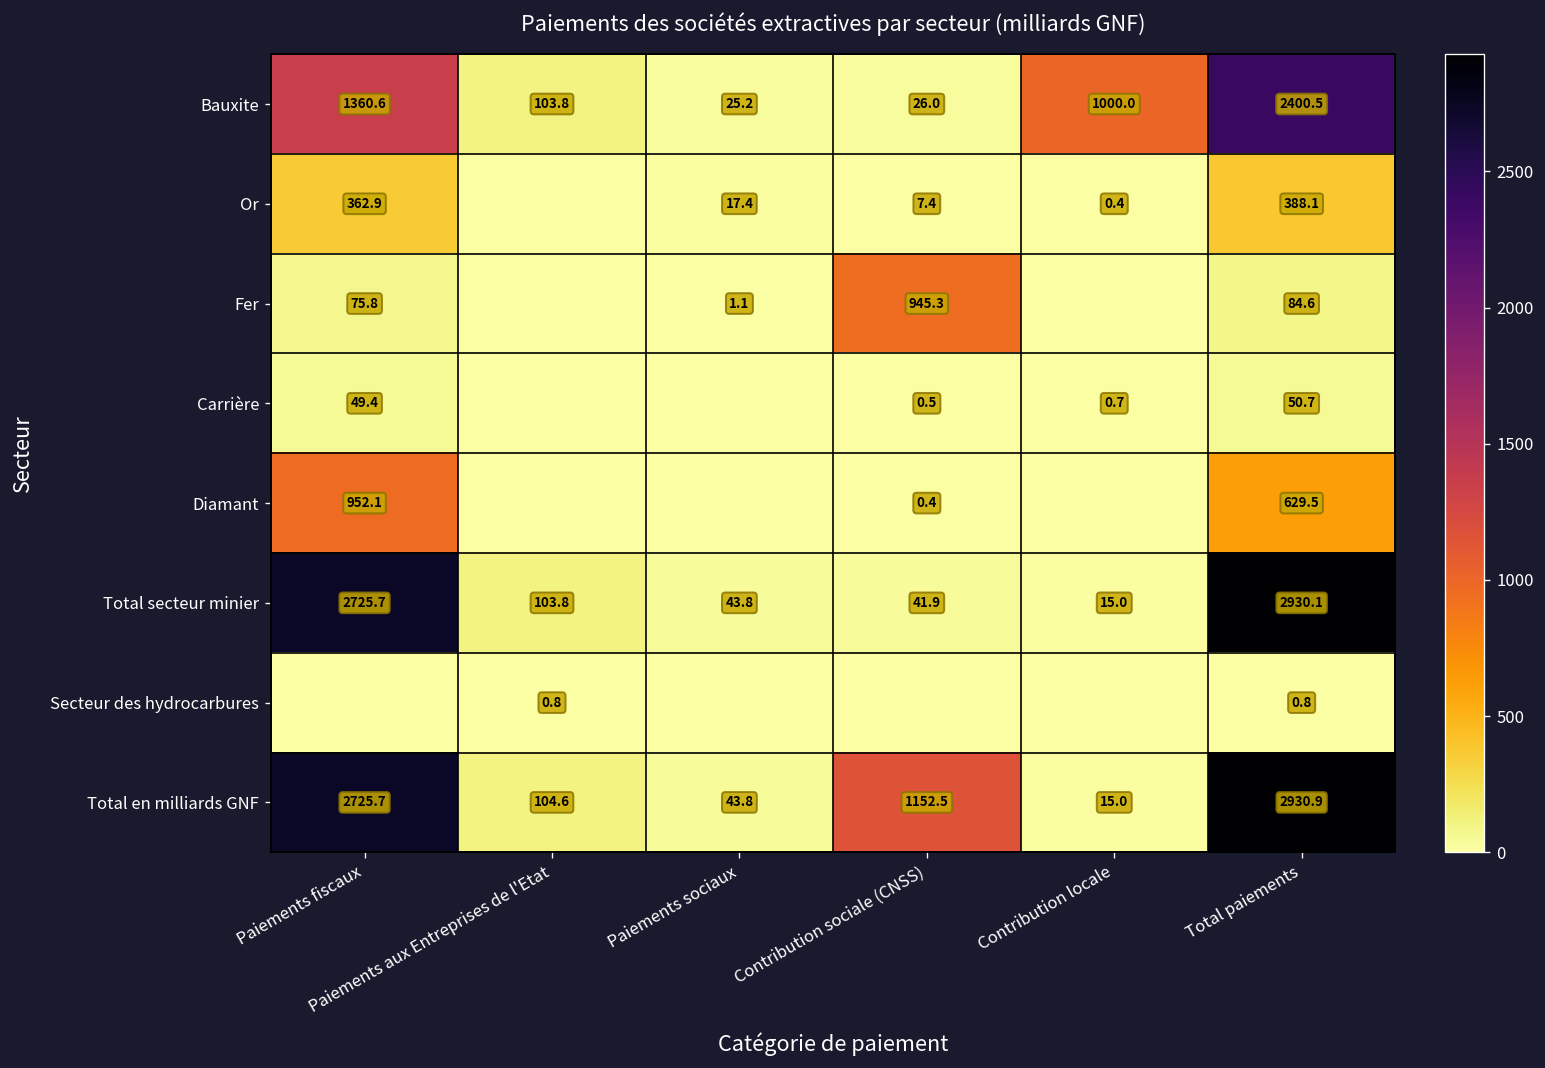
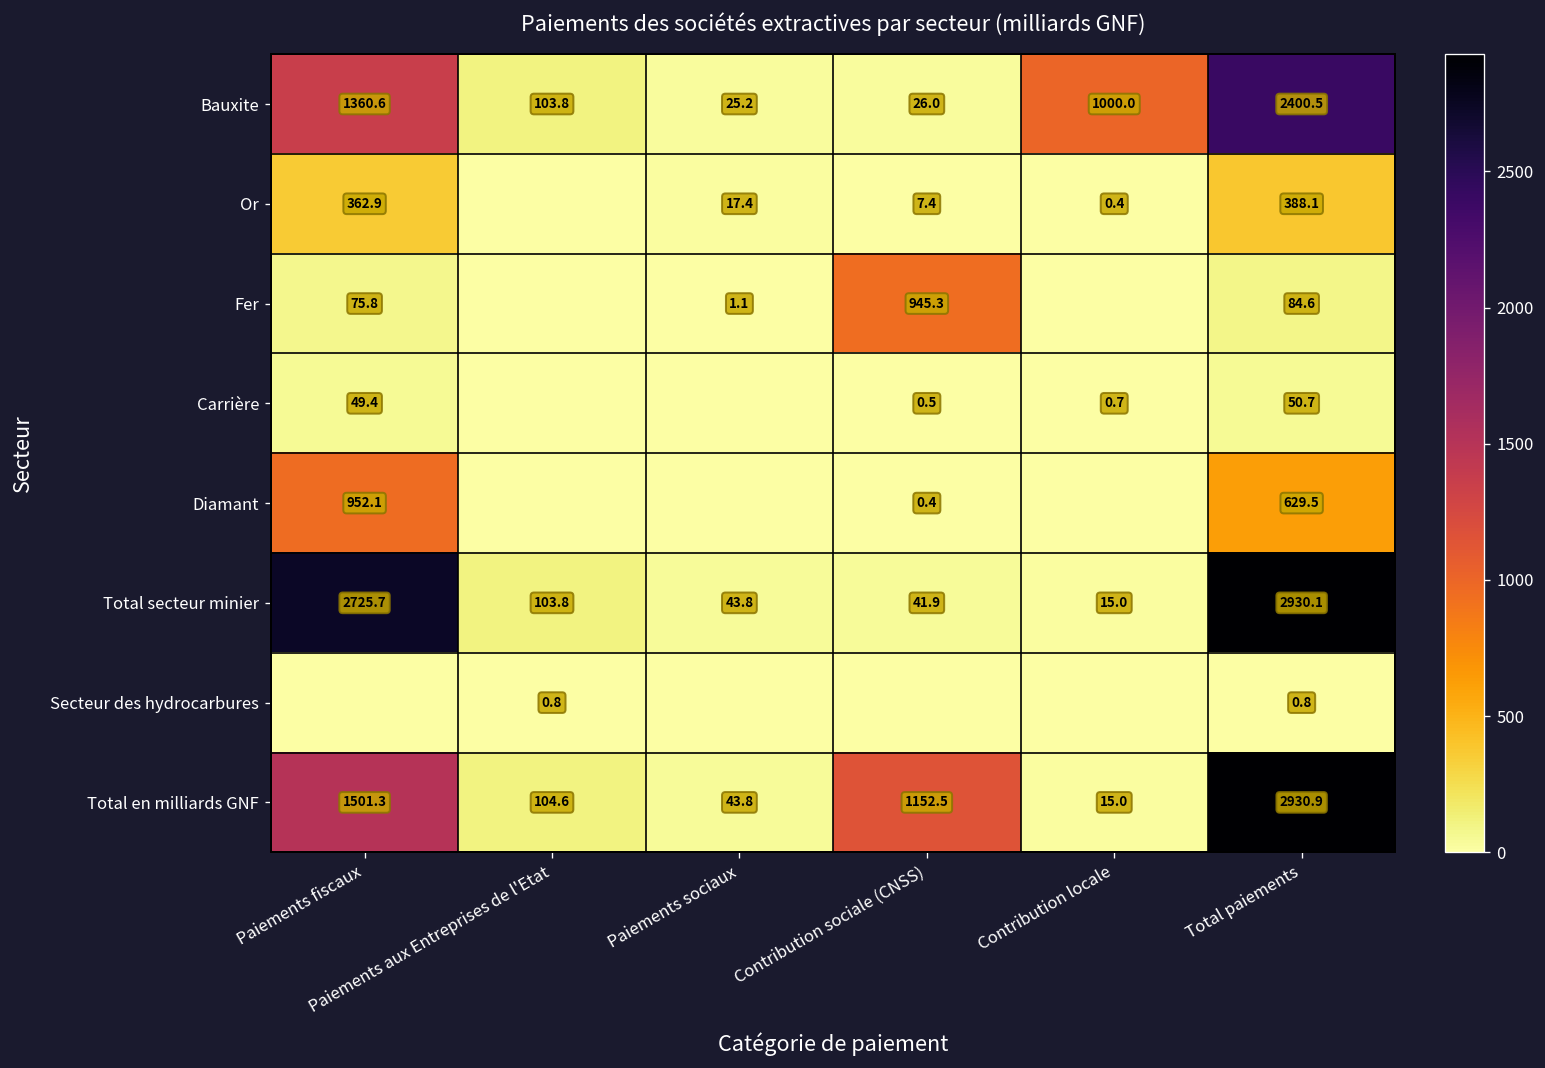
  {
    "Total en milliards GNF": {
-     "Paiements fiscaux": 2725.7
+     "Paiements fiscaux": 1501.3
    }
  }
